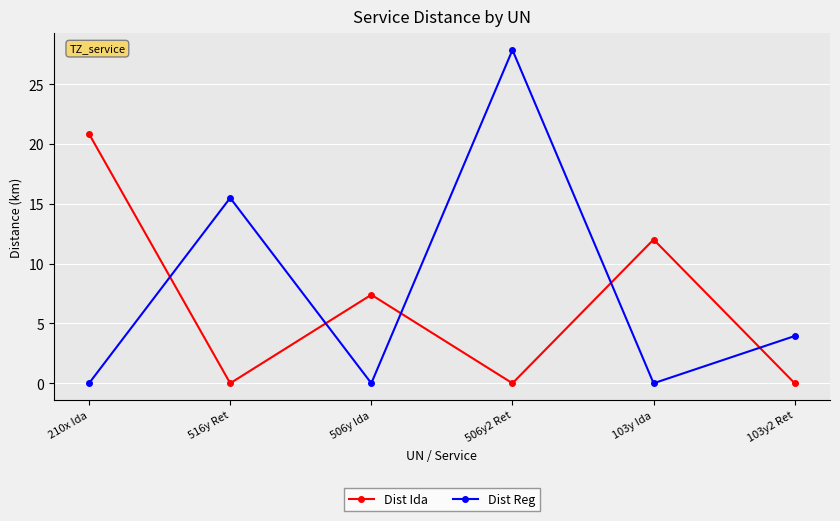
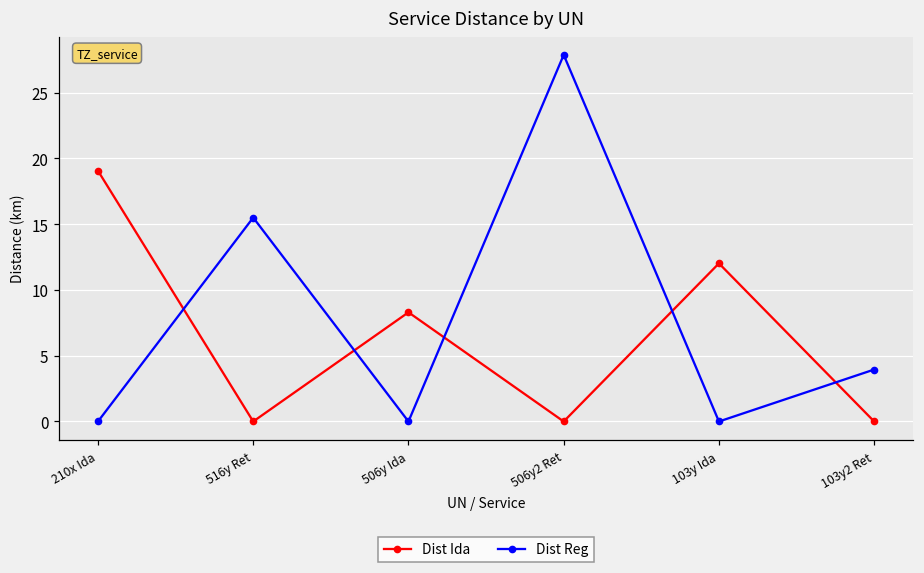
  {
    "Dist Ida": {
-     "210x Ida": 20.9,
+     "210x Ida": 19.1,
      "516y Ret": 0.0,
-     "506y Ida": 7.4,
+     "506y Ida": 8.3,
      "506y2 Ret": 0.0,
      "103y Ida": 12.0,
      "103y2 Ret": 0.0
    },
    "Dist Reg": {
      "210x Ida": 0.0,
      "516y Ret": 15.5,
      "506y Ida": 0.0,
      "506y2 Ret": 27.9,
      "103y Ida": 0.0,
      "103y2 Ret": 4.0
    }
  }
